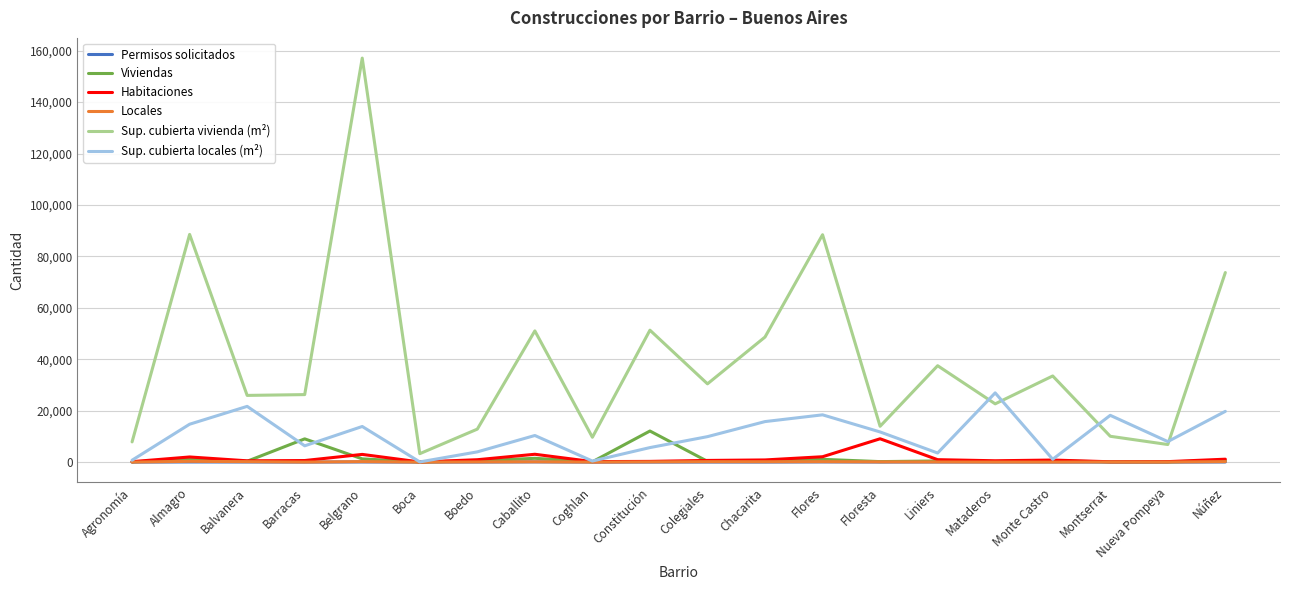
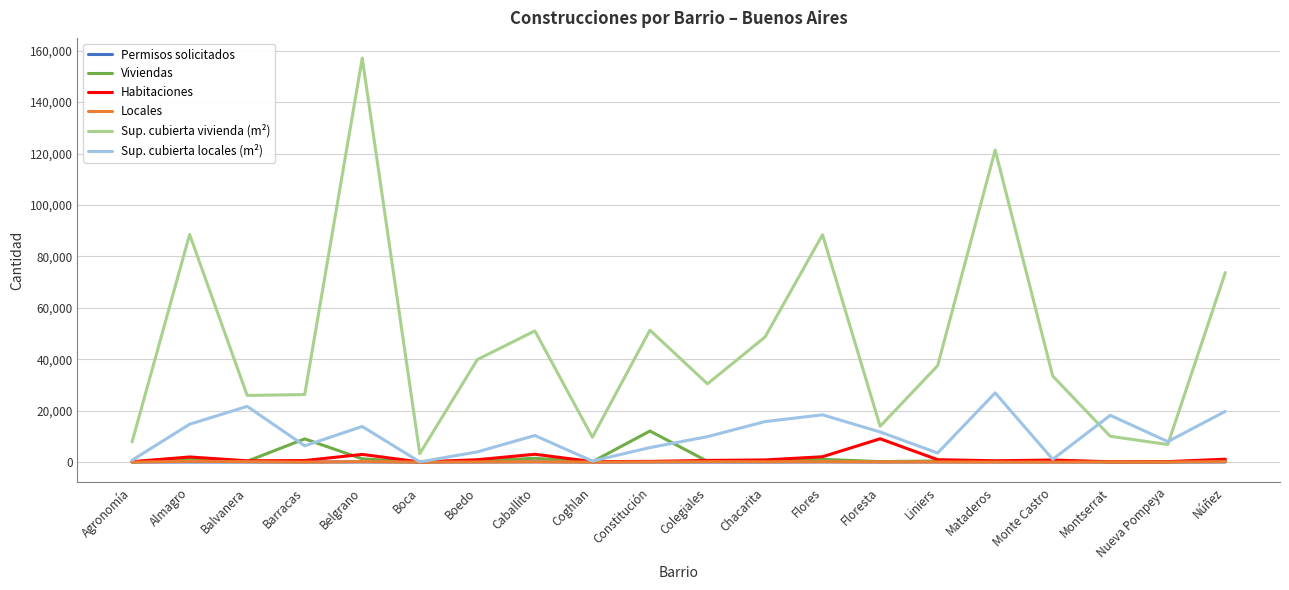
  {
    "Viviendas": {
      "Barracas": "9,000",
      "Belgrano": "1,000",
      "Caballito": "1,000",
      "Constitución": "12,000"
    },
    "Habitaciones": {
      "Belgrano": "3,000",
      "Caballito": "3,000",
      "Flores": "2,000",
      "Floresta": "9,000"
    },
    "Sup. cubierta vivienda (m²)": {
      "Agronomía": "8,000",
      "Almagro": "89,000",
      "Balvanera": "26,000",
      "Barracas": "26,000",
      "Belgrano": "157,000",
      "Boca": "3,000",
-     "Boedo": "13,000",
+     "Boedo": "40,000",
      "Caballito": "51,000",
      "Coghlan": "10,000",
      "Constitución": "51,000",
      "Colegiales": "30,000",
      "Chacarita": "49,000",
      "Flores": "88,000",
      "Floresta": "14,000",
      "Liniers": "37,000",
-     "Mataderos": "23,000",
+     "Mataderos": "121,000",
      "Monte Castro": "34,000",
      "Montserrat": "10,000",
      "Nueva Pompeya": "7,000",
      "Núñez": "74,000"
    },
    "Sup. cubierta locales (m²)": {
      "Almagro": "15,000",
      "Balvanera": "22,000",
      "Barracas": "6,000",
      "Belgrano": "14,000",
      "Boedo": "4,000",
      "Caballito": "10,000",
      "Constitución": "6,000",
      "Colegiales": "10,000",
      "Chacarita": "16,000",
      "Flores": "18,000",
      "Floresta": "12,000",
      "Liniers": "4,000",
      "Mataderos": "27,000",
      "Montserrat": "18,000",
      "Nueva Pompeya": "8,000",
      "Núñez": "20,000"
    }
  }
